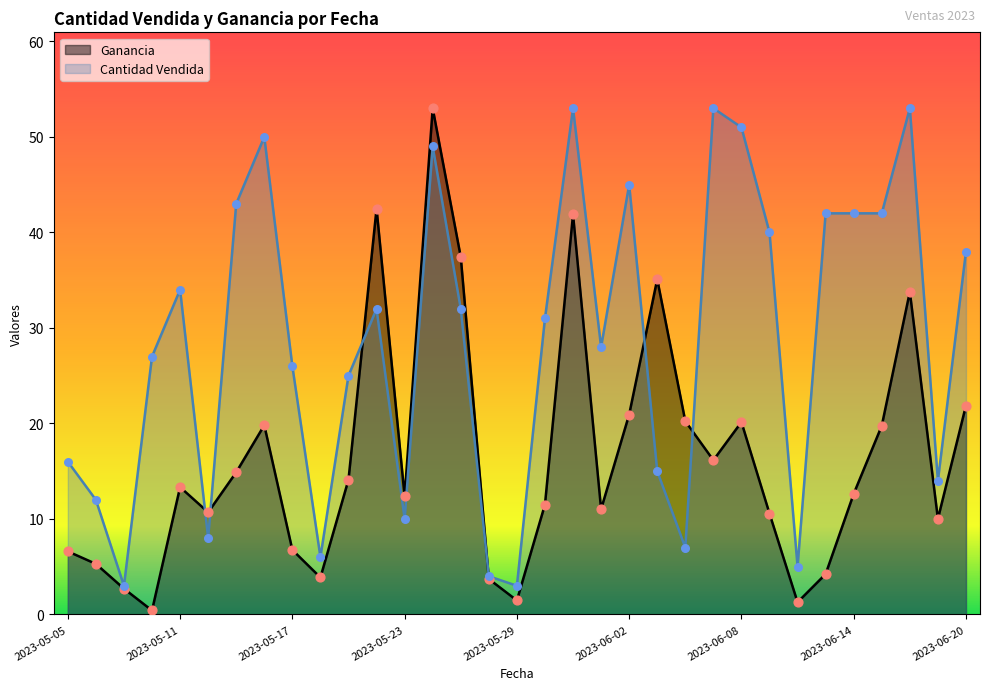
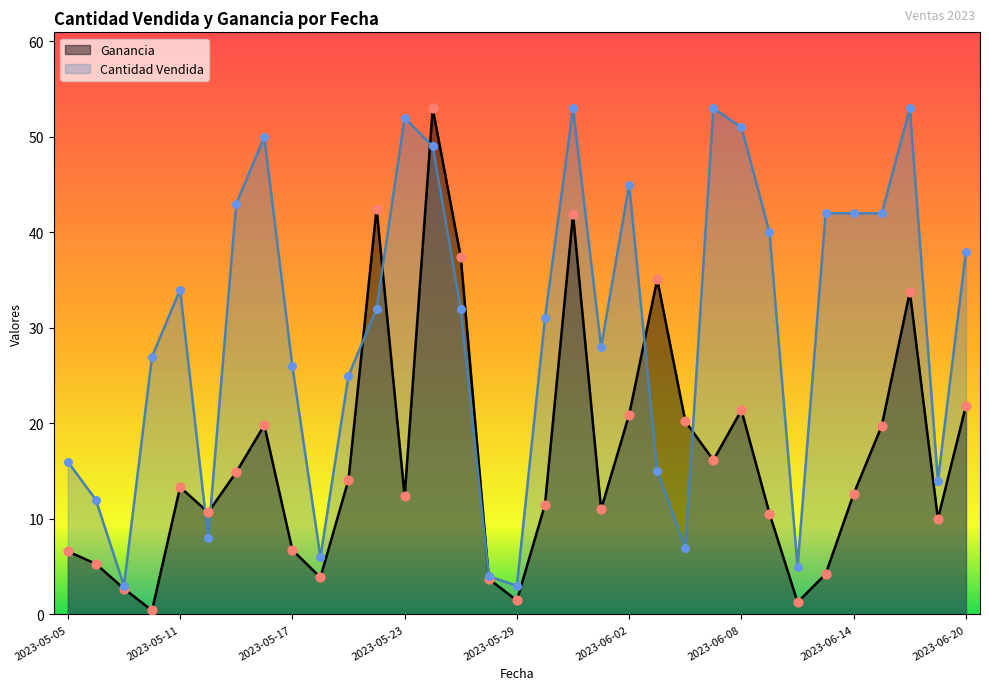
  {
    "Ganancia": {
      "2023-05-05": 7,
      "2023-05-11": 13,
      "2023-05-17": 7,
      "2023-05-23": 12,
      "2023-05-29": 1,
      "2023-06-02": 21,
-     "2023-06-08": 20,
+     "2023-06-08": 21,
      "2023-06-14": 13,
      "2023-06-20": 22
    },
    "Cantidad Vendida": {
      "2023-05-05": 16,
      "2023-05-11": 34,
      "2023-05-17": 26,
-     "2023-05-23": 10,
+     "2023-05-23": 52,
      "2023-05-29": 3,
      "2023-06-02": 45,
      "2023-06-08": 51,
      "2023-06-14": 42,
      "2023-06-20": 38
    }
  }
